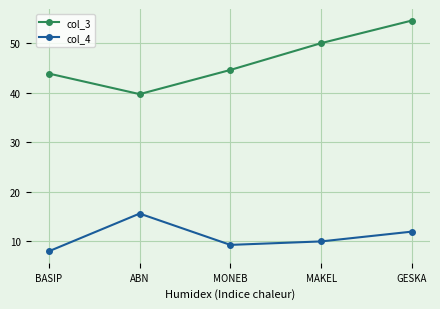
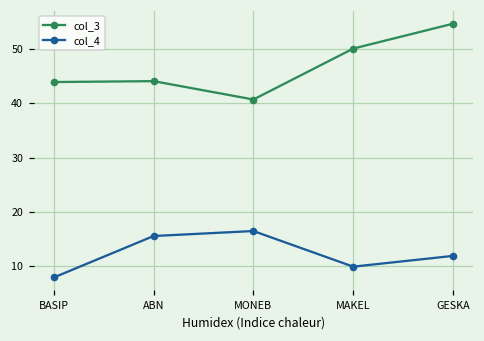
  {
    "col_3": {
      "BASIP": 44,
-     "ABN": 40,
-     "MONEB": 45,
+     "ABN": 44,
+     "MONEB": 41,
      "MAKEL": 50,
      "GESKA": 55
    },
    "col_4": {
      "BASIP": 8,
      "ABN": 16,
-     "MONEB": 9,
+     "MONEB": 17,
      "MAKEL": 10,
      "GESKA": 12
    }
  }
